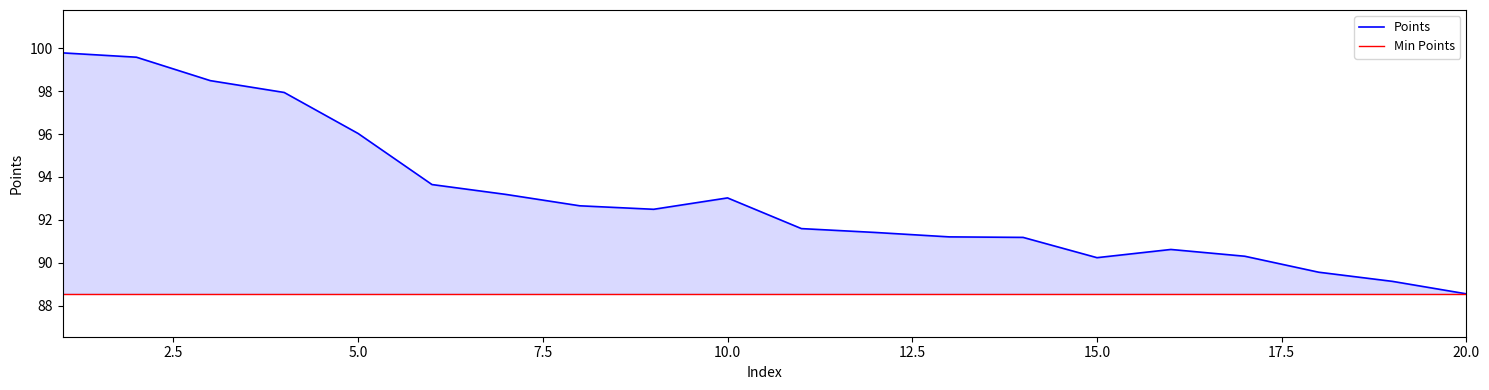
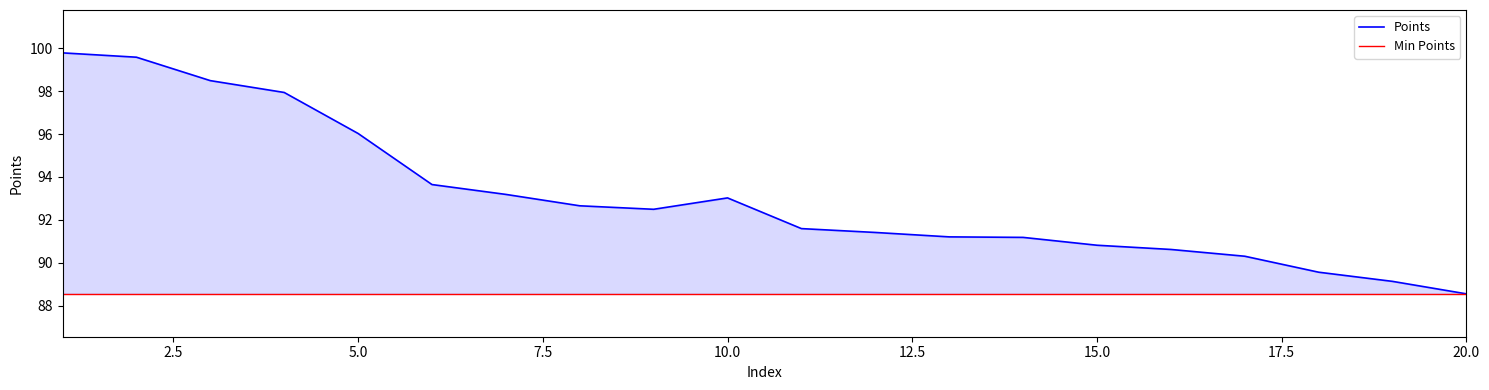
  {
    "5.0": 96.0,
    "10.0": 93.0,
-   "15.0": 90.2,
+   "15.0": 90.8,
    "20.0": 88.5
  }
